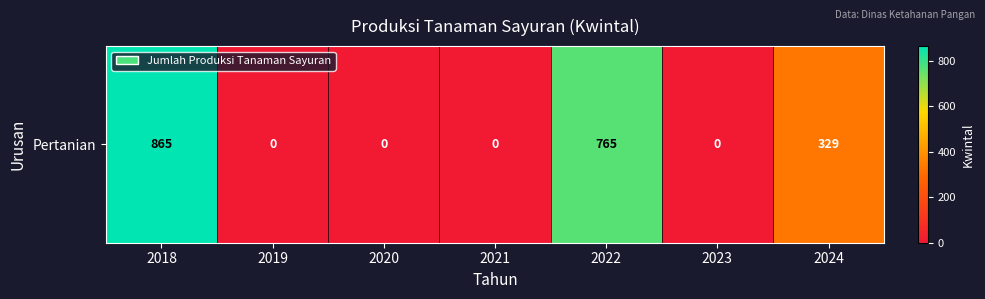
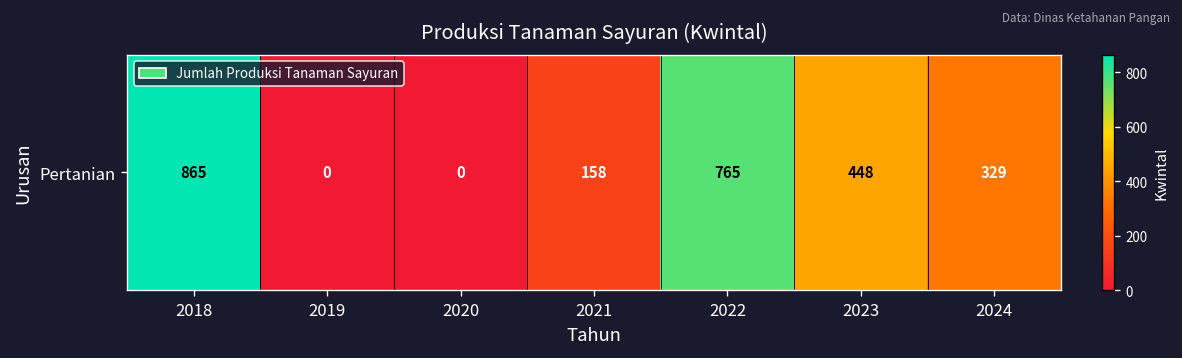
  {
    "Pertanian": {
      "2018": 865,
      "2019": 0,
      "2020": 0,
-     "2021": 0,
+     "2021": 158,
      "2022": 765,
-     "2023": 0,
+     "2023": 448,
      "2024": 329
    }
  }
